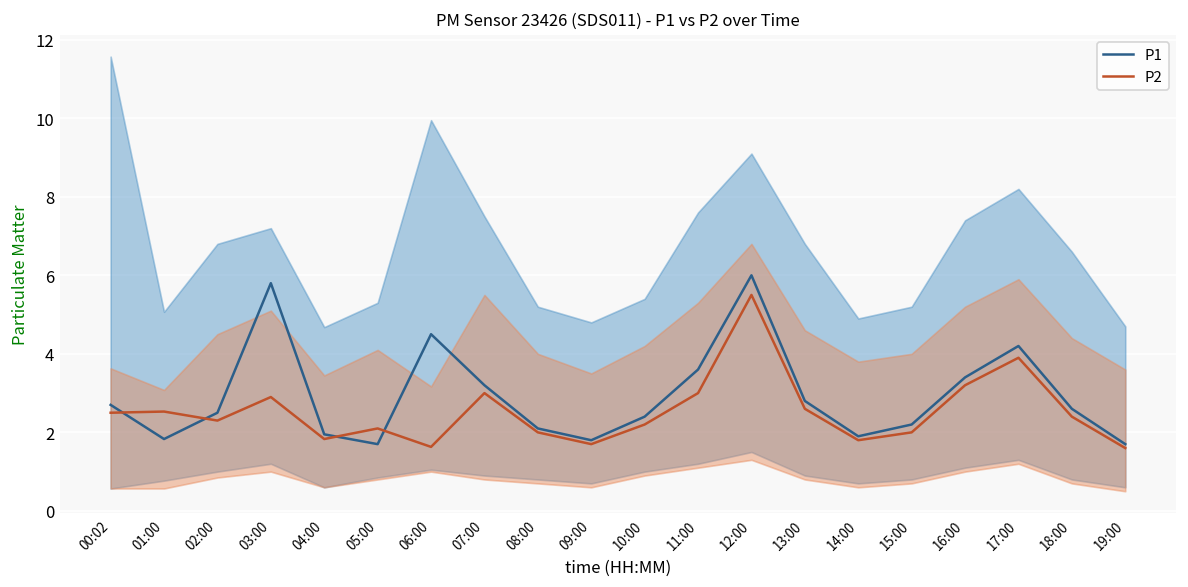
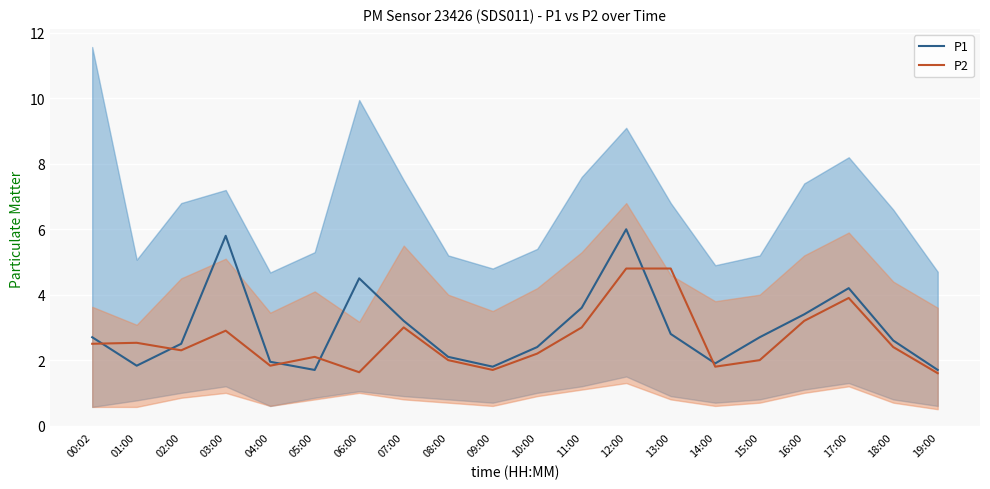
  {
    "P1": {
      "00:02": 2.7,
      "01:00": 1.8,
      "02:00": 2.5,
      "03:00": 5.8,
      "04:00": 2.0,
      "05:00": 1.7,
      "06:00": 4.5,
      "07:00": 3.2,
      "08:00": 2.1,
      "09:00": 1.8,
      "10:00": 2.4,
      "11:00": 3.6,
      "12:00": 6.0,
      "13:00": 2.8,
      "14:00": 1.9,
-     "15:00": 2.2,
+     "15:00": 2.7,
      "16:00": 3.4,
      "17:00": 4.2,
      "18:00": 2.6,
      "19:00": 1.7
    },
    "P2": {
      "00:02": 2.5,
      "01:00": 2.5,
      "02:00": 2.3,
      "03:00": 2.9,
      "04:00": 1.8,
      "05:00": 2.1,
      "06:00": 1.6,
      "07:00": 3.0,
      "08:00": 2.0,
      "09:00": 1.7,
      "10:00": 2.2,
      "11:00": 3.0,
-     "12:00": 5.5,
-     "13:00": 2.6,
+     "12:00": 4.8,
+     "13:00": 4.8,
      "14:00": 1.8,
      "15:00": 2.0,
      "16:00": 3.2,
      "17:00": 3.9,
      "18:00": 2.4,
      "19:00": 1.6
    }
  }
